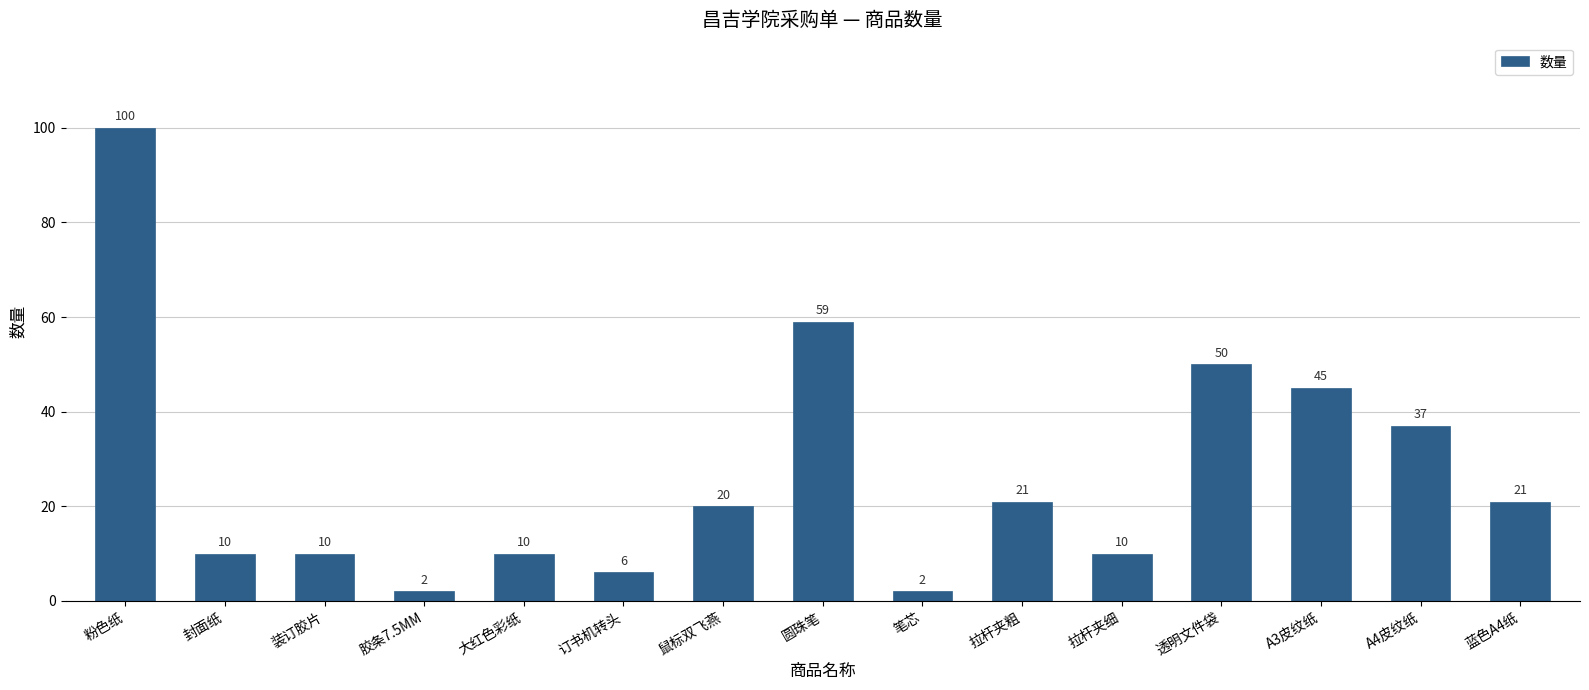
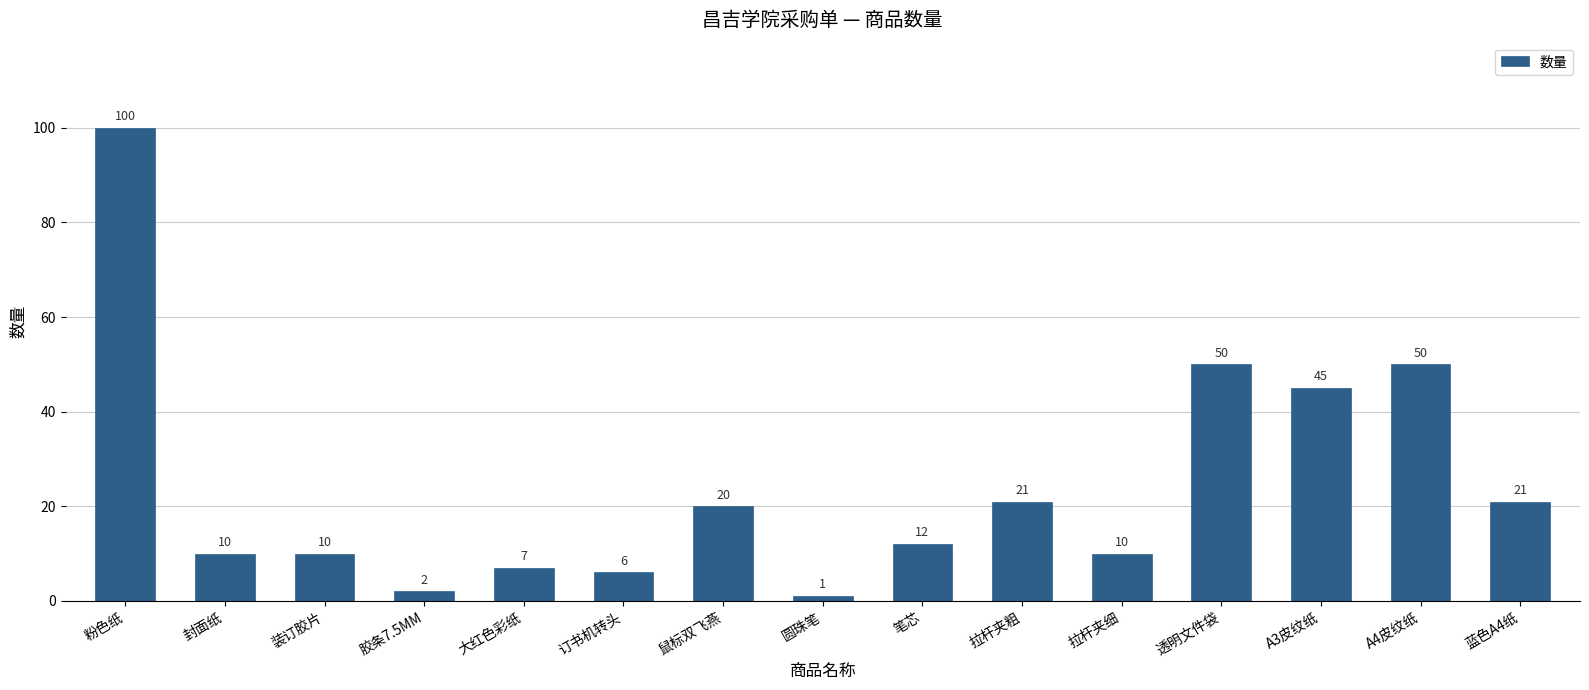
  {
    "粉色纸": 100,
    "封面纸": 10,
    "装订胶片": 10,
    "胶条7.5MM": 2,
-   "大红色彩纸": 10,
+   "大红色彩纸": 7,
    "订书机转头": 6,
    "鼠标双飞燕": 20,
-   "圆珠笔": 59,
-   "笔芯": 2,
+   "圆珠笔": 1,
+   "笔芯": 12,
    "拉杆夹粗": 21,
    "拉杆夹细": 10,
    "透明文件袋": 50,
    "A3皮纹纸": 45,
-   "A4皮纹纸": 37,
+   "A4皮纹纸": 50,
    "蓝色A4纸": 21
  }
